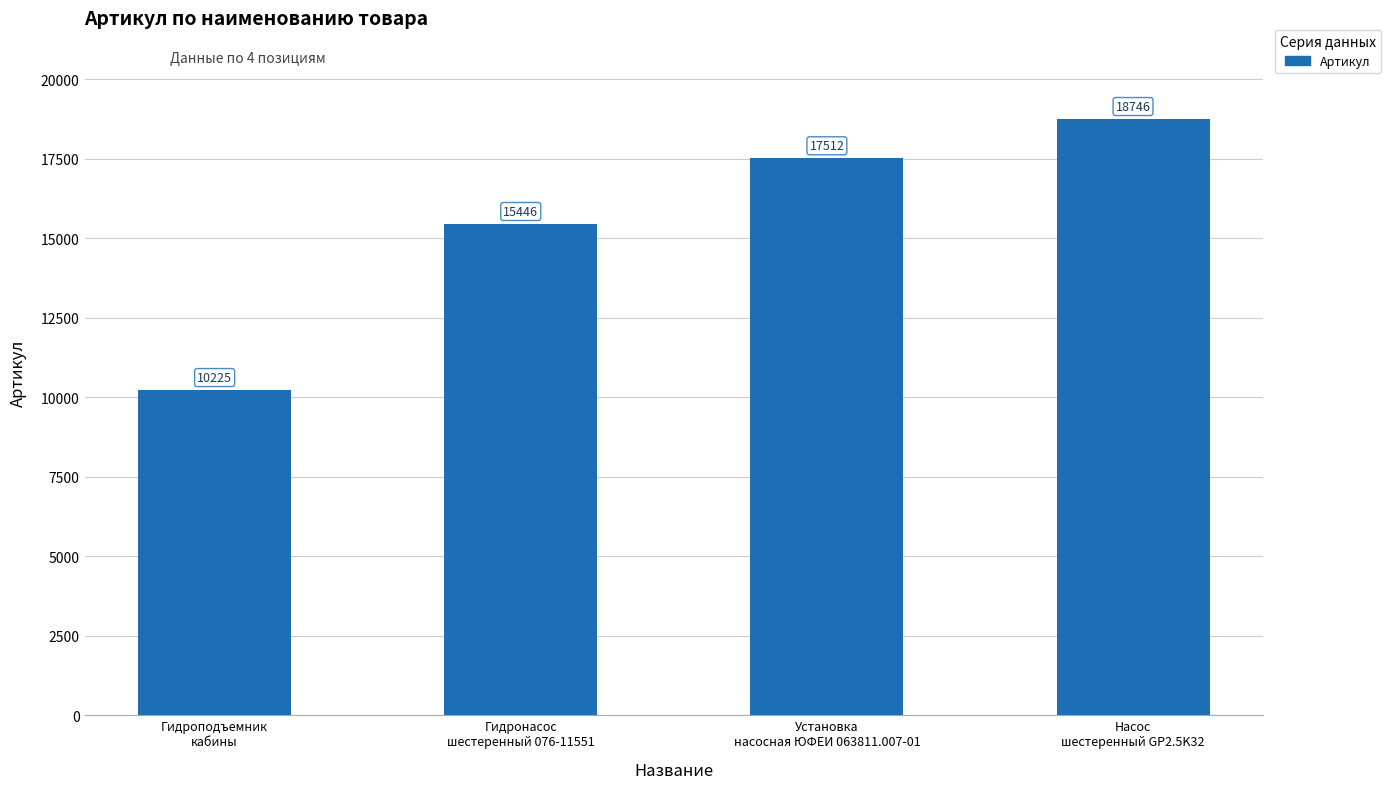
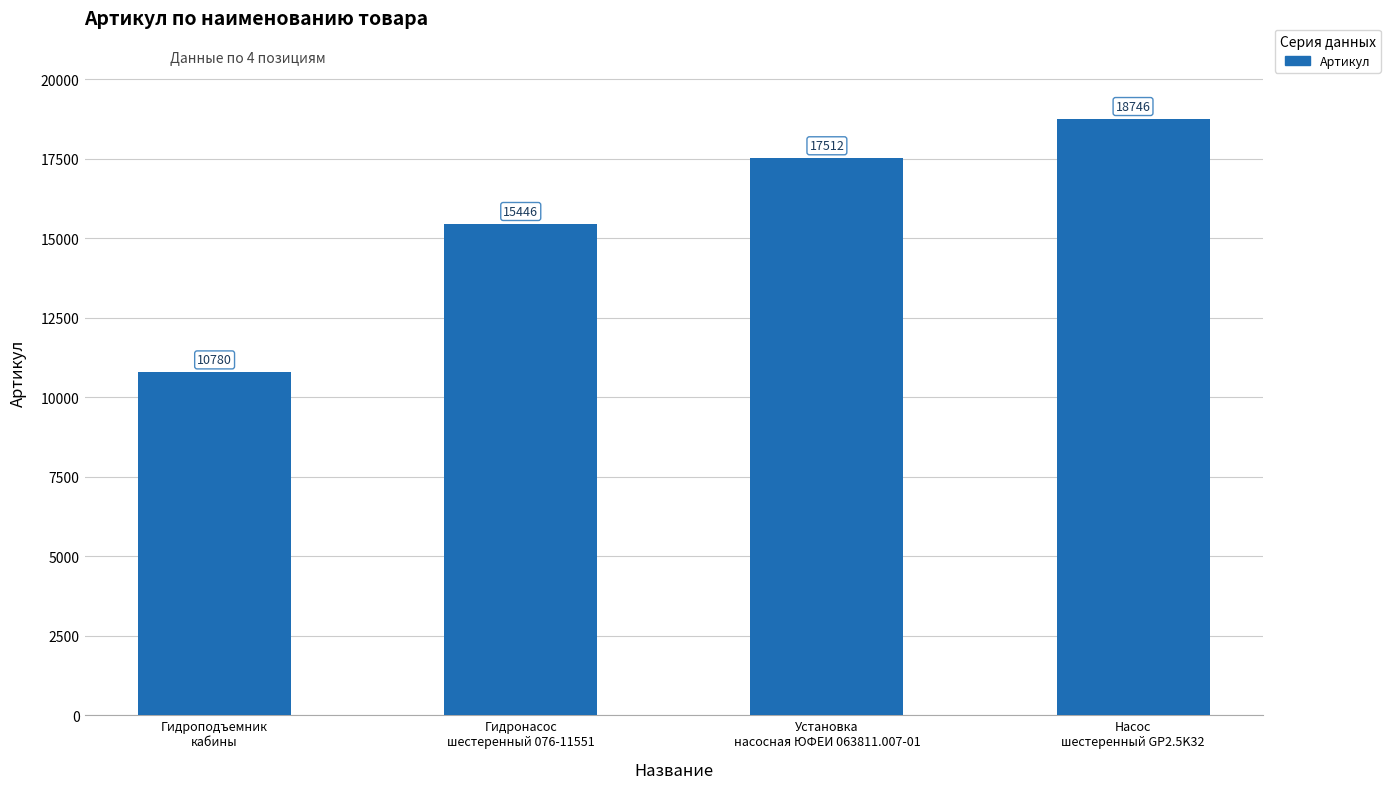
  {
-   "Гидроподъемник кабины": 10225
+   "Гидроподъемник кабины": 10780
  }
